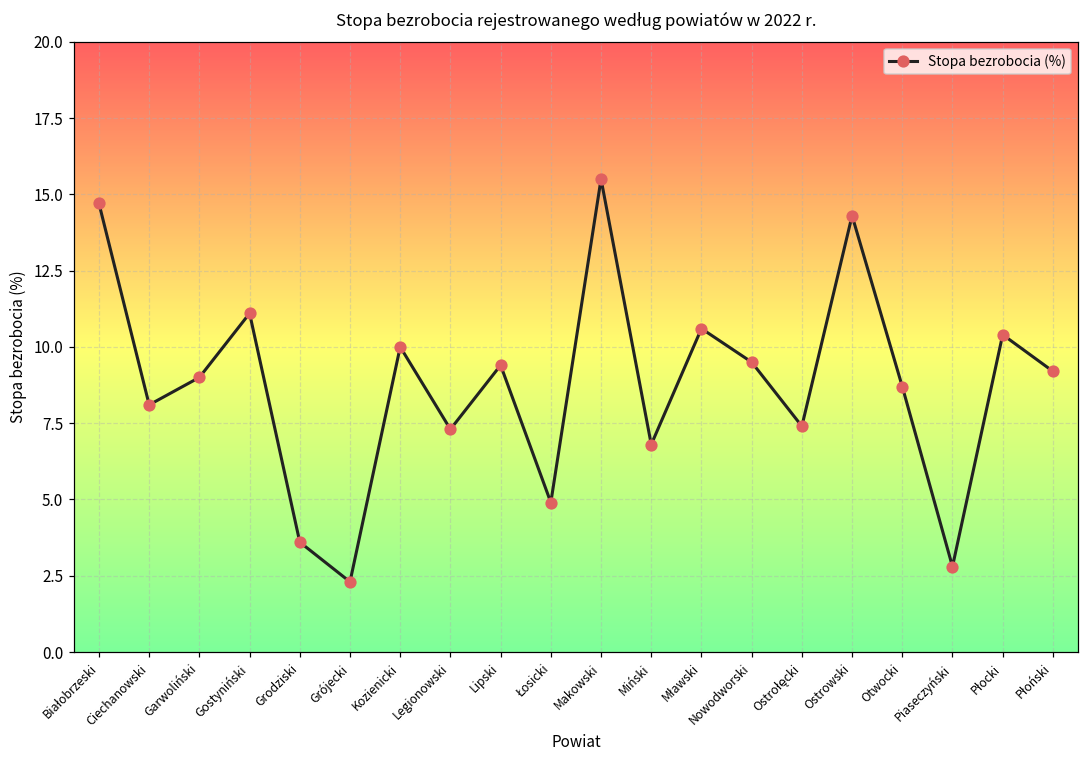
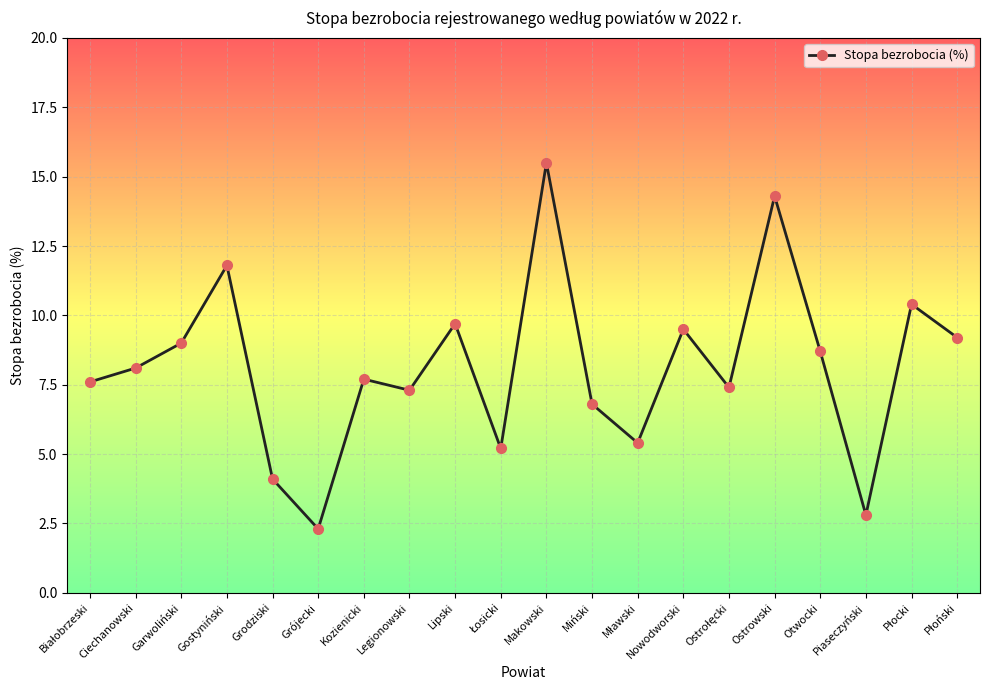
  {
-   "Białobrzeski": 14.7,
+   "Białobrzeski": 7.6,
    "Ciechanowski": 8.1,
    "Garwoliński": 9.0,
-   "Gostyniński": 11.1,
-   "Grodziski": 3.6,
+   "Gostyniński": 11.8,
+   "Grodziski": 4.1,
    "Grójecki": 2.3,
-   "Kozienicki": 10.0,
+   "Kozienicki": 7.7,
    "Legionowski": 7.3,
-   "Lipski": 9.4,
-   "Łosicki": 4.9,
+   "Lipski": 9.7,
+   "Łosicki": 5.2,
    "Makowski": 15.5,
    "Miński": 6.8,
-   "Mławski": 10.6,
+   "Mławski": 5.4,
    "Nowodworski": 9.5,
    "Ostrołęcki": 7.4,
    "Ostrowski": 14.3,
    "Otwocki": 8.7,
    "Piaseczyński": 2.8,
    "Płocki": 10.4,
    "Płoński": 9.2
  }
